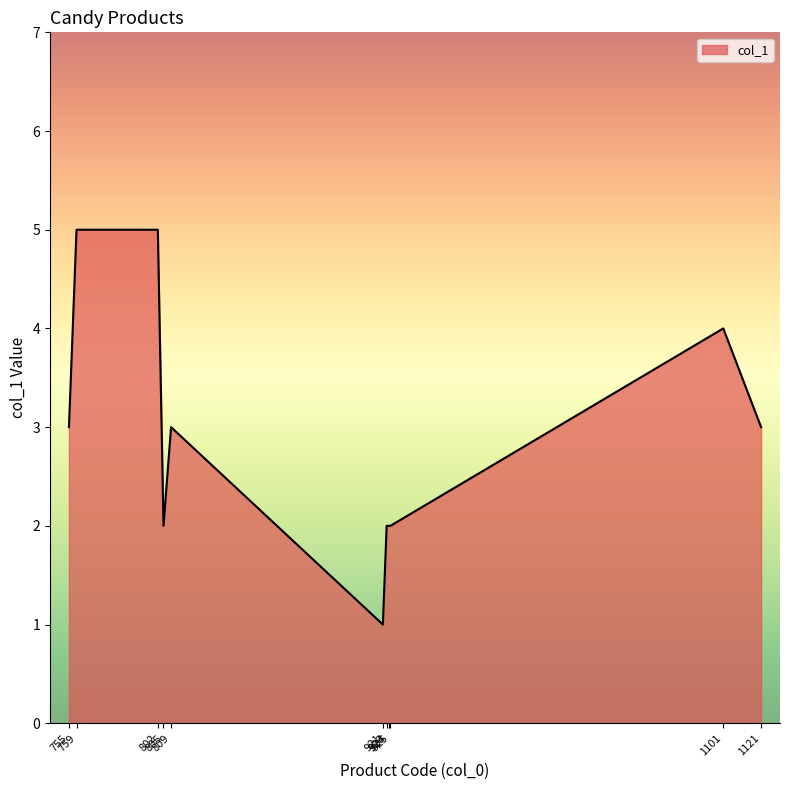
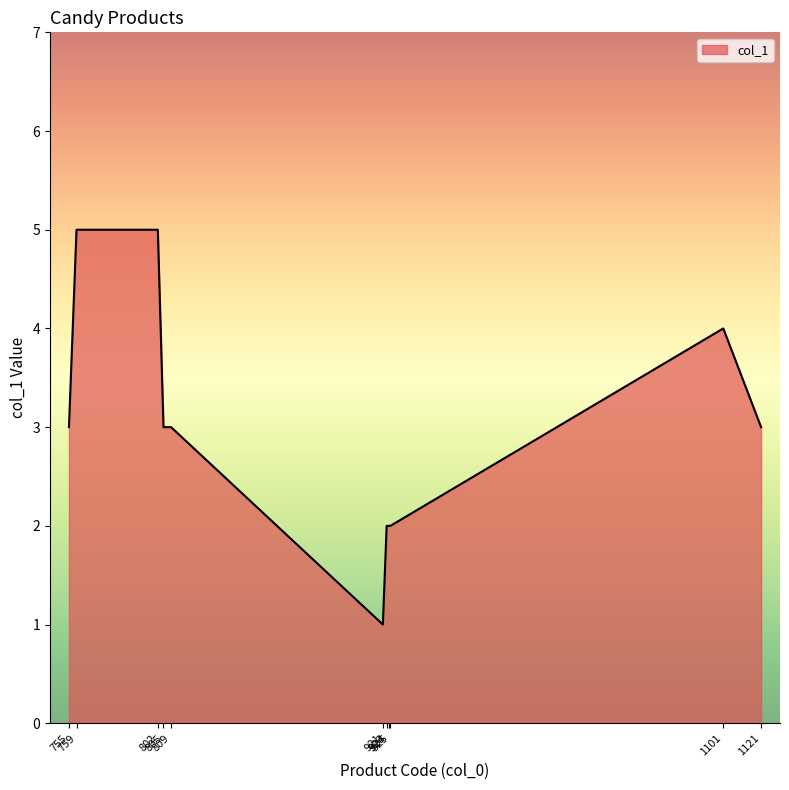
  {
    "755": 3,
    "759": 5,
    "802": 5,
-   "805": 2,
+   "805": 3,
    "809": 3,
    "921": 1,
    "923": 2,
    "924": 2,
    "925": 2,
    "1101": 4,
    "1121": 3
  }
